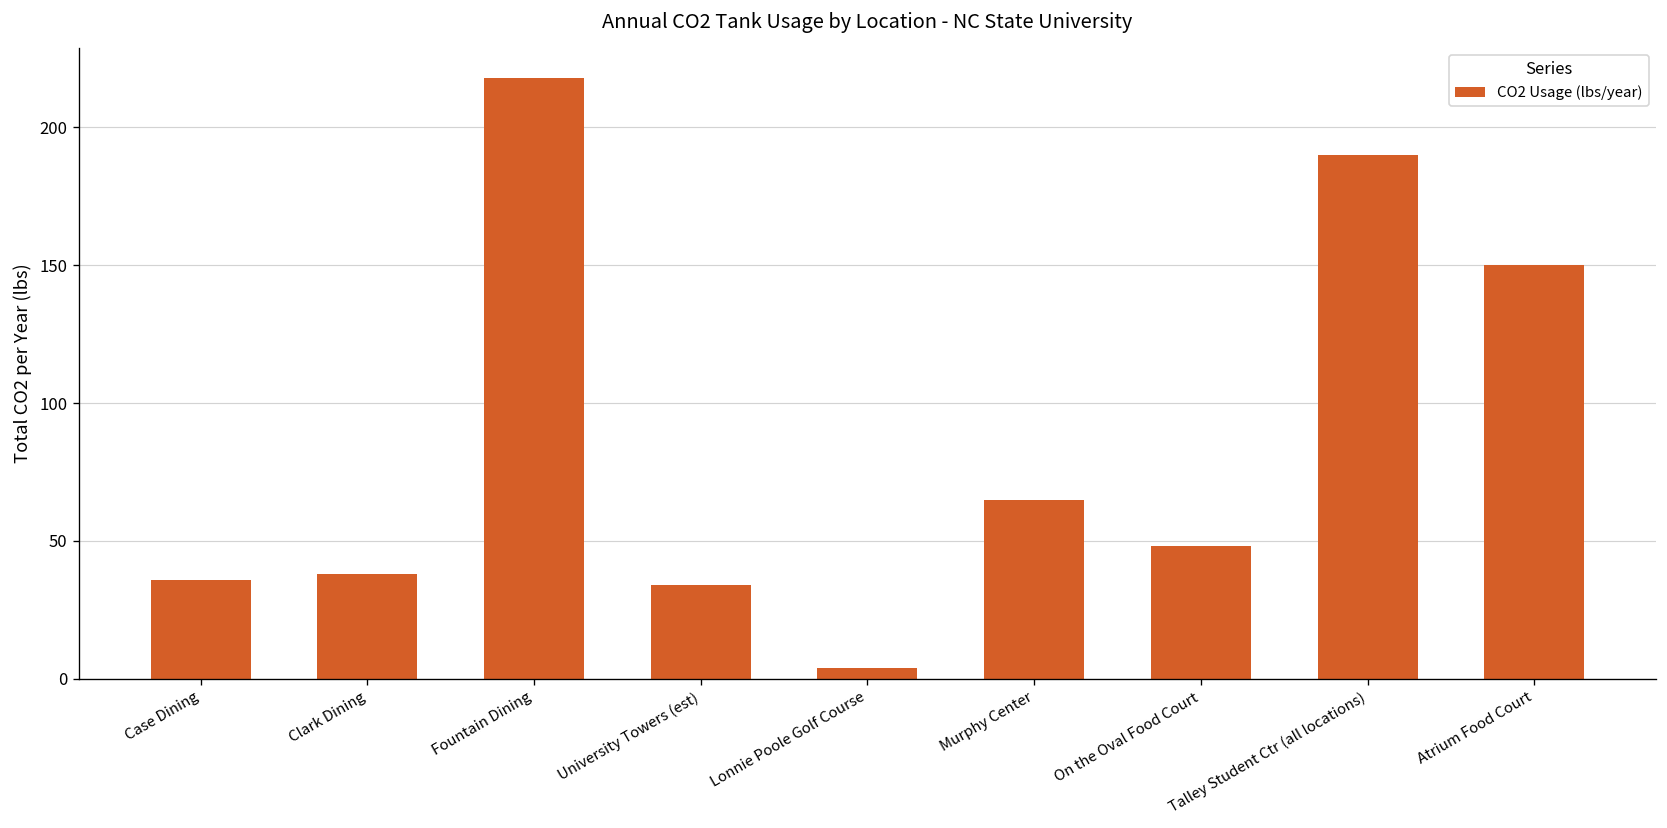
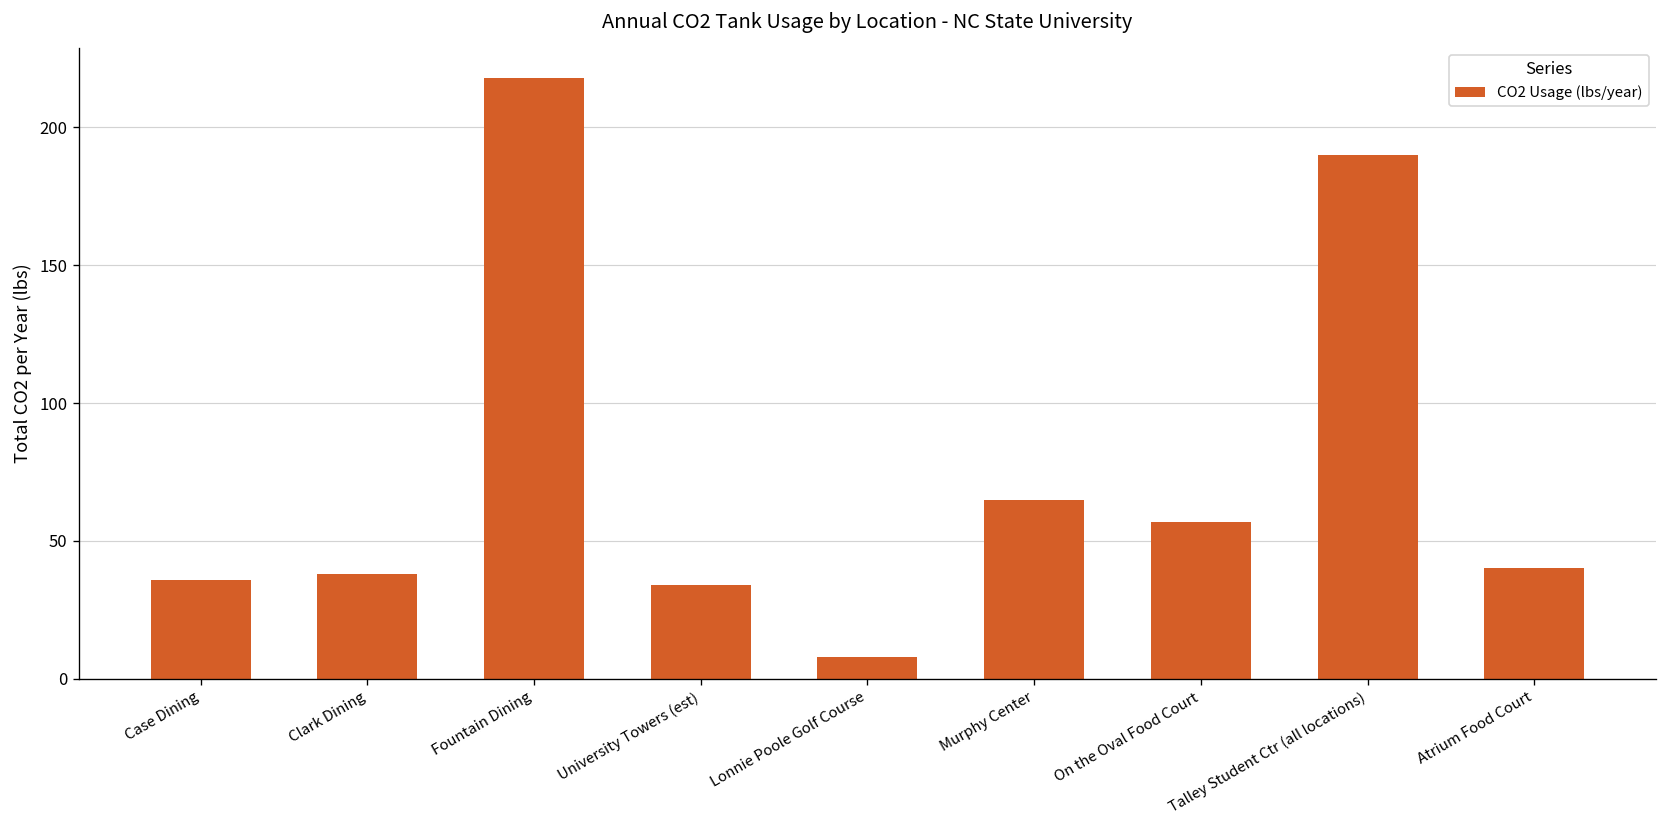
  {
    "Case Dining": 36,
    "Clark Dining": 38,
    "Fountain Dining": 218,
    "University Towers (est)": 34,
-   "Lonnie Poole Golf Course": 4,
+   "Lonnie Poole Golf Course": 8,
    "Murphy Center": 65,
-   "On the Oval Food Court": 48,
+   "On the Oval Food Court": 57,
    "Talley Student Ctr (all locations)": 190,
-   "Atrium Food Court": 150
+   "Atrium Food Court": 40
  }
